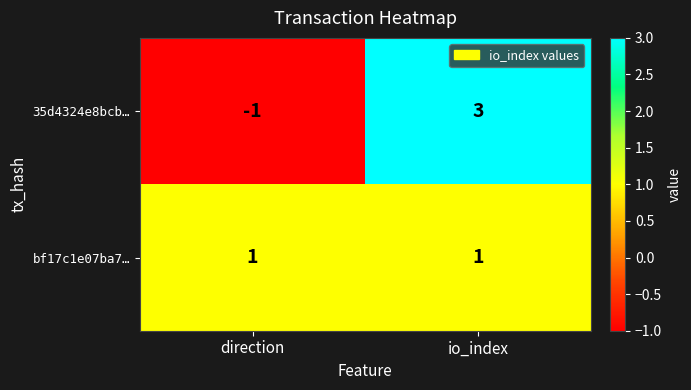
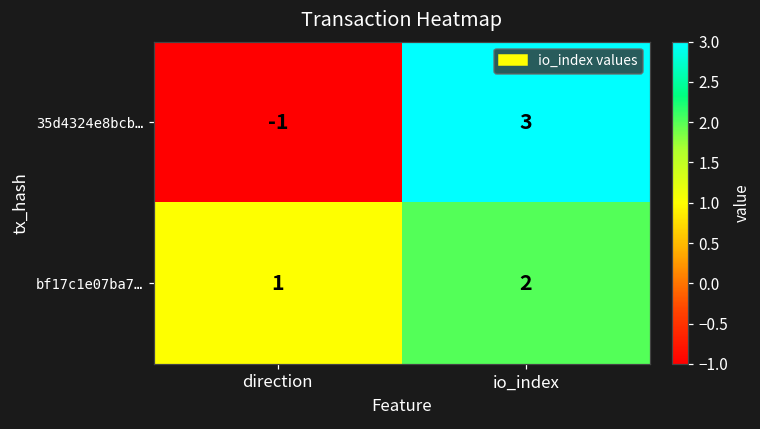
  {
    "35d4324e8bcb…": {
      "direction": -1,
      "io_index": 3
    },
    "bf17c1e07ba7…": {
      "direction": 1,
-     "io_index": 1
+     "io_index": 2
    }
  }
